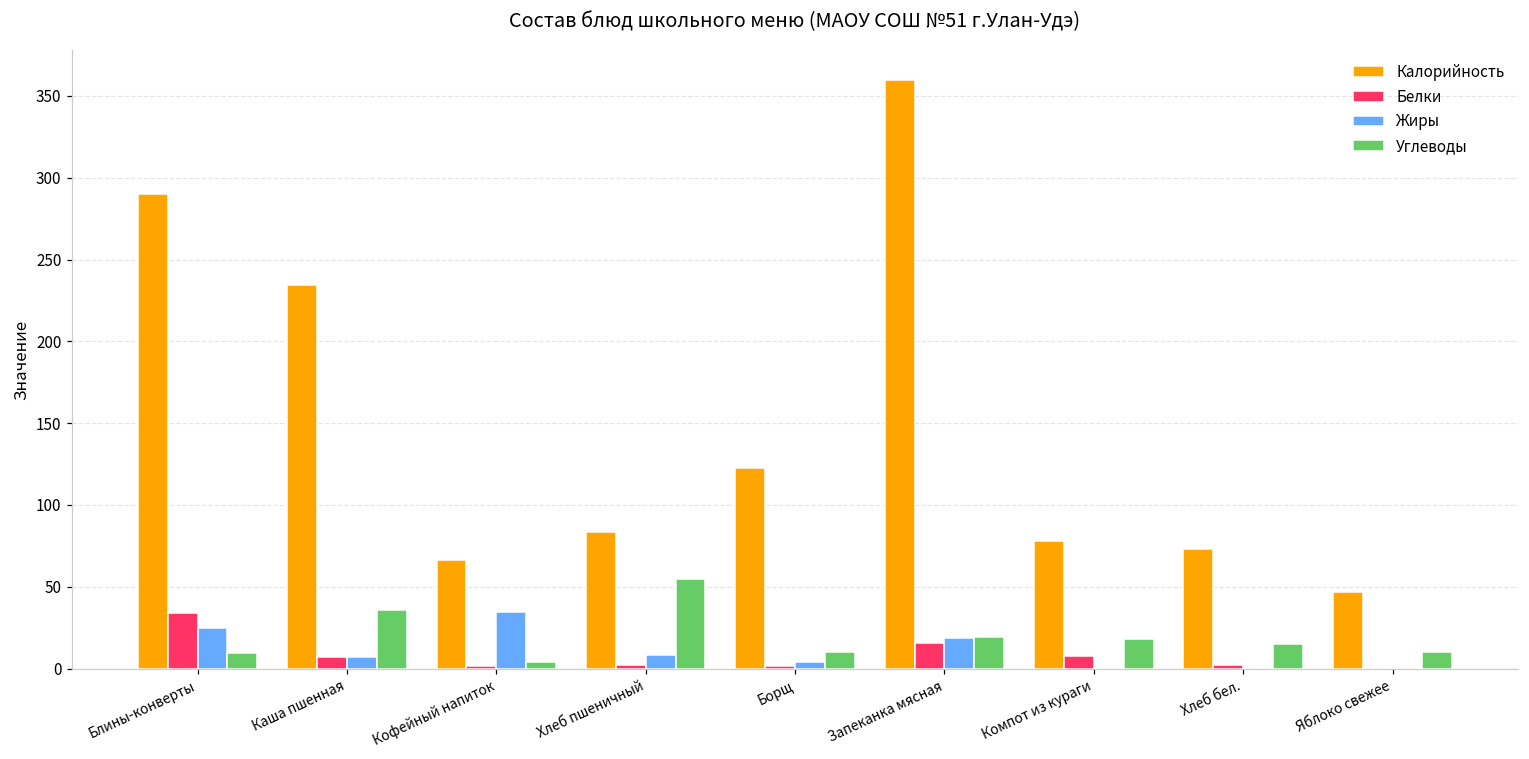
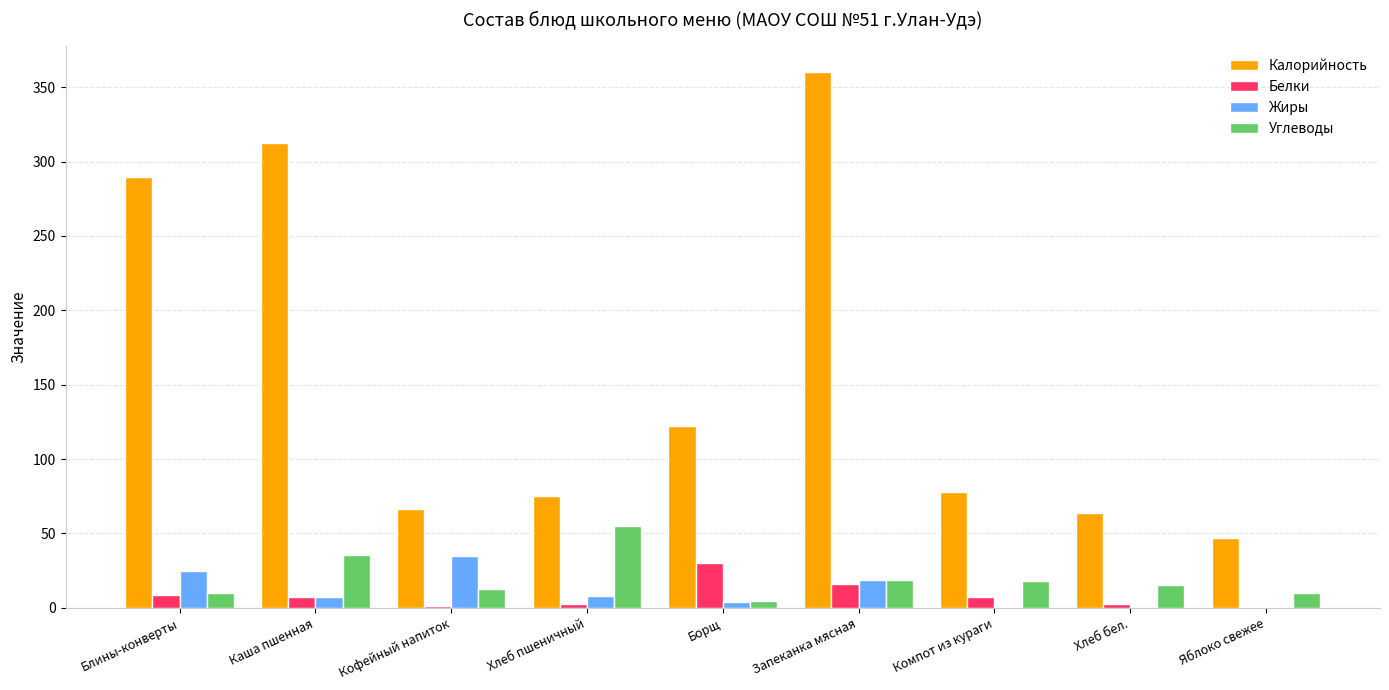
  {
    "Калорийность": {
      "Блины-конверты": 290,
-     "Каша пшенная": 235,
+     "Каша пшенная": 312,
      "Кофейный напиток": 67,
-     "Хлеб пшеничный": 83,
+     "Хлеб пшеничный": 75,
      "Борщ": 122,
      "Запеканка мясная": 360,
      "Компот из кураги": 78,
-     "Хлеб бел.": 73,
+     "Хлеб бел.": 64,
      "Яблоко свежее": 47
    },
    "Белки": {
-     "Блины-конверты": 34,
+     "Блины-конверты": 8,
      "Каша пшенная": 7,
      "Хлеб пшеничный": 2,
-     "Борщ": 2,
+     "Борщ": 30,
      "Запеканка мясная": 16,
      "Компот из кураги": 7,
      "Хлеб бел.": 2
    },
    "Жиры": {
      "Блины-конверты": 25,
      "Каша пшенная": 7,
      "Кофейный напиток": 35,
      "Хлеб пшеничный": 8,
      "Борщ": 4,
      "Запеканка мясная": 19,
      "Хлеб бел.": 0
    },
    "Углеводы": {
      "Блины-конверты": 10,
      "Каша пшенная": 36,
-     "Кофейный напиток": 4,
+     "Кофейный напиток": 13,
      "Хлеб пшеничный": 55,
-     "Борщ": 10,
+     "Борщ": 5,
      "Запеканка мясная": 19,
      "Компот из кураги": 18,
      "Хлеб бел.": 15,
      "Яблоко свежее": 10
    }
  }
